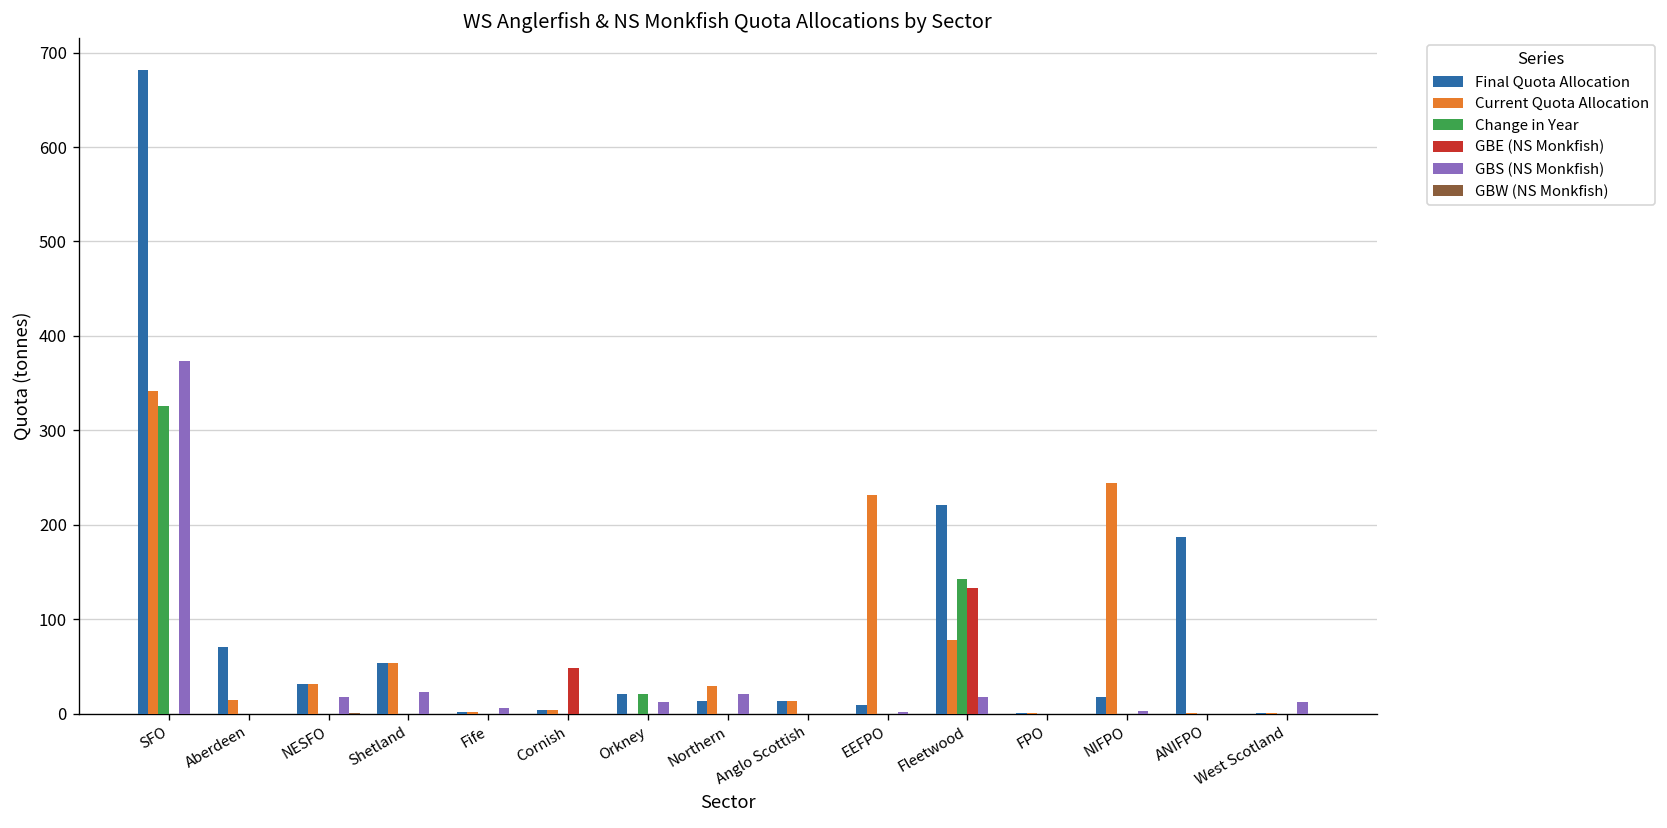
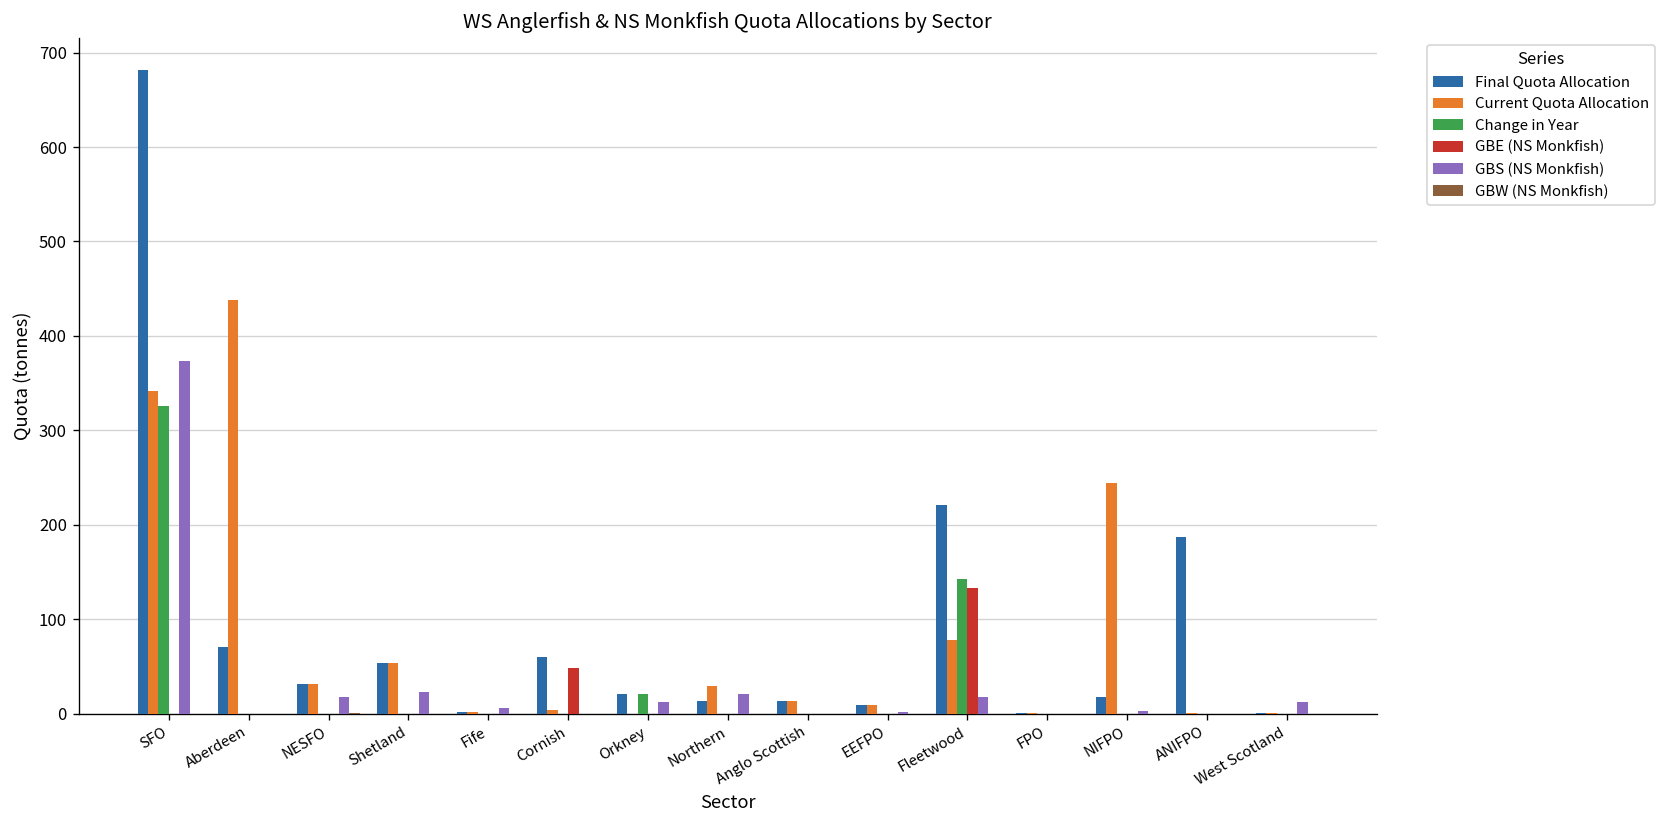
  {
    "Final Quota Allocation": {
      "SFO": 680,
      "Aberdeen": 70,
      "NESFO": 30,
      "Shetland": 50,
-     "Cornish": 0,
+     "Cornish": 60,
      "Orkney": 20,
      "Northern": 10,
      "Anglo Scottish": 10,
      "EEFPO": 10,
      "Fleetwood": 220,
      "NIFPO": 20,
      "ANIFPO": 190
    },
    "Current Quota Allocation": {
      "SFO": 340,
-     "Aberdeen": 10,
+     "Aberdeen": 440,
      "NESFO": 30,
      "Shetland": 50,
      "Cornish": 0,
      "Orkney": 0,
      "Northern": 30,
      "Anglo Scottish": 10,
-     "EEFPO": 230,
+     "EEFPO": 10,
      "Fleetwood": 80,
      "NIFPO": 240
    },
    "Change in Year": {
      "SFO": 330,
      "Aberdeen": 0,
      "NESFO": 0,
      "Shetland": 0,
      "Fife": 0,
      "Cornish": 0,
      "Orkney": 20,
      "Northern": 0,
      "Anglo Scottish": 0,
      "EEFPO": 0,
      "Fleetwood": 140,
      "FPO": 0,
      "NIFPO": 0,
      "ANIFPO": 0,
      "West Scotland": 0
    },
    "GBE (NS Monkfish)": {
      "Aberdeen": 0,
      "NESFO": 0,
      "Shetland": 0,
      "Cornish": 50,
      "Northern": 0,
      "Anglo Scottish": 0,
      "EEFPO": 0,
      "Fleetwood": 130,
      "ANIFPO": 0,
      "West Scotland": 0
    },
    "GBS (NS Monkfish)": {
      "SFO": 370,
      "Aberdeen": 0,
      "NESFO": 20,
      "Shetland": 20,
      "Fife": 10,
      "Cornish": 0,
      "Orkney": 10,
      "Northern": 20,
      "Anglo Scottish": 0,
      "Fleetwood": 20,
      "FPO": 0,
      "NIFPO": 0,
      "ANIFPO": 0,
      "West Scotland": 10
    },
    "GBW (NS Monkfish)": {
      "SFO": 0,
      "Aberdeen": 0,
      "Shetland": 0,
      "Fife": 0,
      "Cornish": 0,
      "Orkney": 0,
      "Northern": 0,
      "Anglo Scottish": 0,
      "EEFPO": 0,
      "Fleetwood": 0,
      "FPO": 0,
      "NIFPO": 0,
      "ANIFPO": 0,
      "West Scotland": 0
    }
  }
